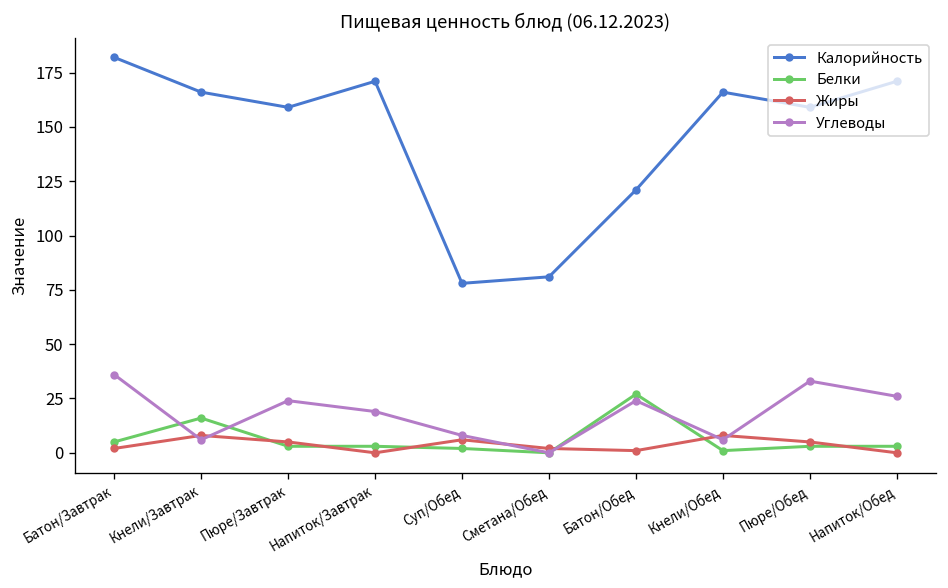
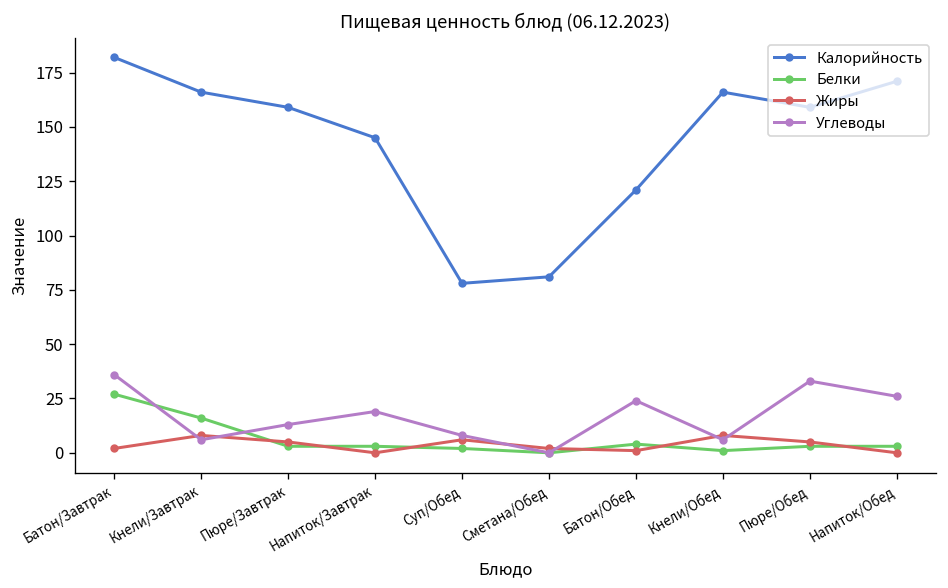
  {
    "Калорийность": {
      "Батон/Завтрак": 182,
      "Кнели/Завтрак": 166,
      "Пюре/Завтрак": 159,
-     "Напиток/Завтрак": 171,
+     "Напиток/Завтрак": 145,
      "Суп/Обед": 78,
      "Сметана/Обед": 81,
      "Батон/Обед": 121,
      "Кнели/Обед": 166
    },
    "Белки": {
-     "Батон/Завтрак": 5,
+     "Батон/Завтрак": 27,
      "Кнели/Завтрак": 16,
      "Пюре/Завтрак": 3,
      "Напиток/Завтрак": 3,
      "Суп/Обед": 2,
-     "Батон/Обед": 27,
+     "Батон/Обед": 4,
      "Кнели/Обед": 1,
      "Пюре/Обед": 3,
      "Напиток/Обед": 3
    },
    "Жиры": {
      "Батон/Завтрак": 2,
      "Кнели/Завтрак": 8,
      "Пюре/Завтрак": 5,
      "Напиток/Завтрак": 0,
      "Суп/Обед": 6,
      "Сметана/Обед": 2,
      "Батон/Обед": 1,
      "Кнели/Обед": 8,
      "Пюре/Обед": 5,
      "Напиток/Обед": 0
    },
    "Углеводы": {
      "Батон/Завтрак": 36,
      "Кнели/Завтрак": 6,
-     "Пюре/Завтрак": 24,
+     "Пюре/Завтрак": 13,
      "Напиток/Завтрак": 19,
      "Суп/Обед": 8,
      "Батон/Обед": 24,
      "Кнели/Обед": 6,
      "Пюре/Обед": 33,
      "Напиток/Обед": 26
    }
  }
